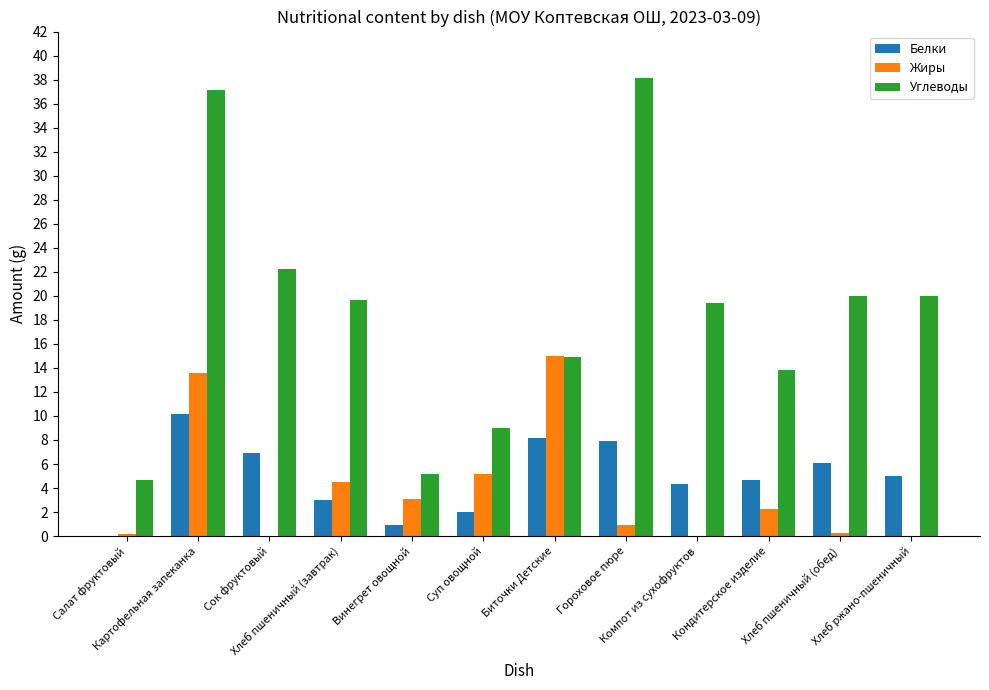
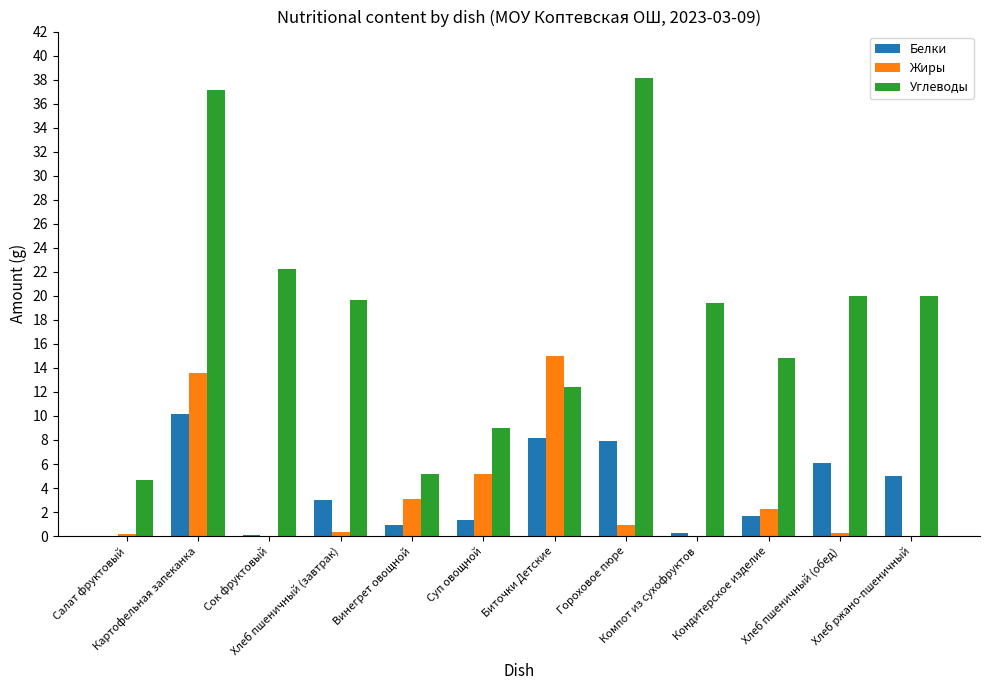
  {
    "Белки": {
      "Картофельная запеканка": 10.2,
-     "Сок фруктовый": 6.9,
+     "Сок фруктовый": 0.1,
      "Хлеб пшеничный (завтрак)": 3.0,
      "Винегрет овощной": 1.0,
-     "Суп овощной": 2.0,
+     "Суп овощной": 1.3,
      "Биточки Детские": 8.2,
      "Гороховое пюре": 7.9,
-     "Компот из сухофруктов": 4.3,
-     "Кондитерское изделие": 4.7,
+     "Компот из сухофруктов": 0.2,
+     "Кондитерское изделие": 1.7,
      "Хлеб пшеничный (обед)": 6.1,
      "Хлеб ржано-пшеничный": 5.0
    },
    "Жиры": {
      "Картофельная запеканка": 13.6,
-     "Хлеб пшеничный (завтрак)": 4.5,
+     "Хлеб пшеничный (завтрак)": 0.3,
      "Винегрет овощной": 3.1,
      "Суп овощной": 5.2,
      "Биточки Детские": 15.0,
      "Гороховое пюре": 0.9,
      "Компот из сухофруктов": 0.0,
      "Кондитерское изделие": 2.3,
      "Хлеб пшеничный (обед)": 0.2,
      "Хлеб ржано-пшеничный": 0.0
    },
    "Углеводы": {
      "Салат фруктовый": 4.7,
      "Картофельная запеканка": 37.1,
      "Сок фруктовый": 22.2,
      "Хлеб пшеничный (завтрак)": 19.7,
      "Винегрет овощной": 5.2,
      "Суп овощной": 9.0,
-     "Биточки Детские": 14.9,
+     "Биточки Детские": 12.4,
      "Гороховое пюре": 38.1,
      "Компот из сухофруктов": 19.4,
-     "Кондитерское изделие": 13.8,
+     "Кондитерское изделие": 14.8,
      "Хлеб пшеничный (обед)": 20.0,
      "Хлеб ржано-пшеничный": 20.0
    }
  }
